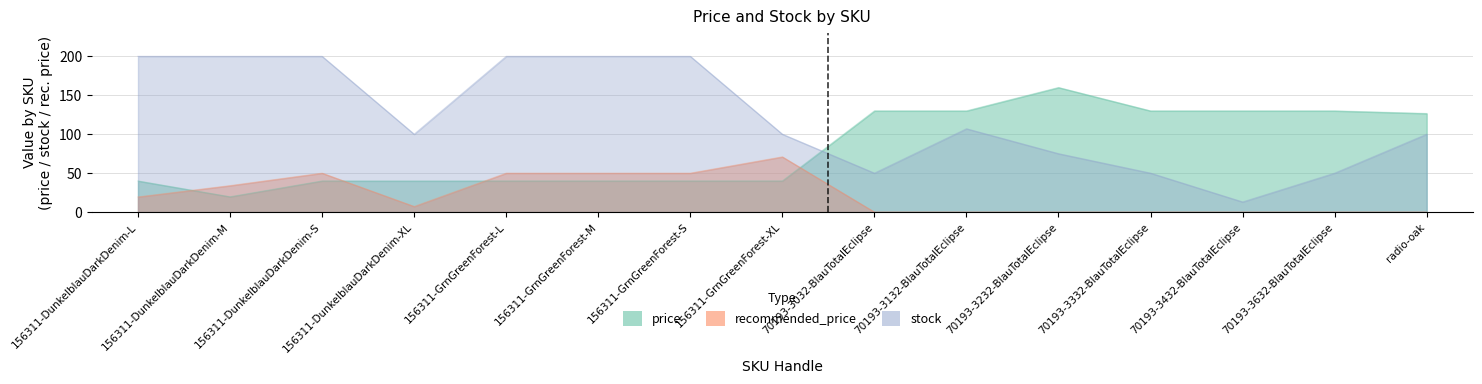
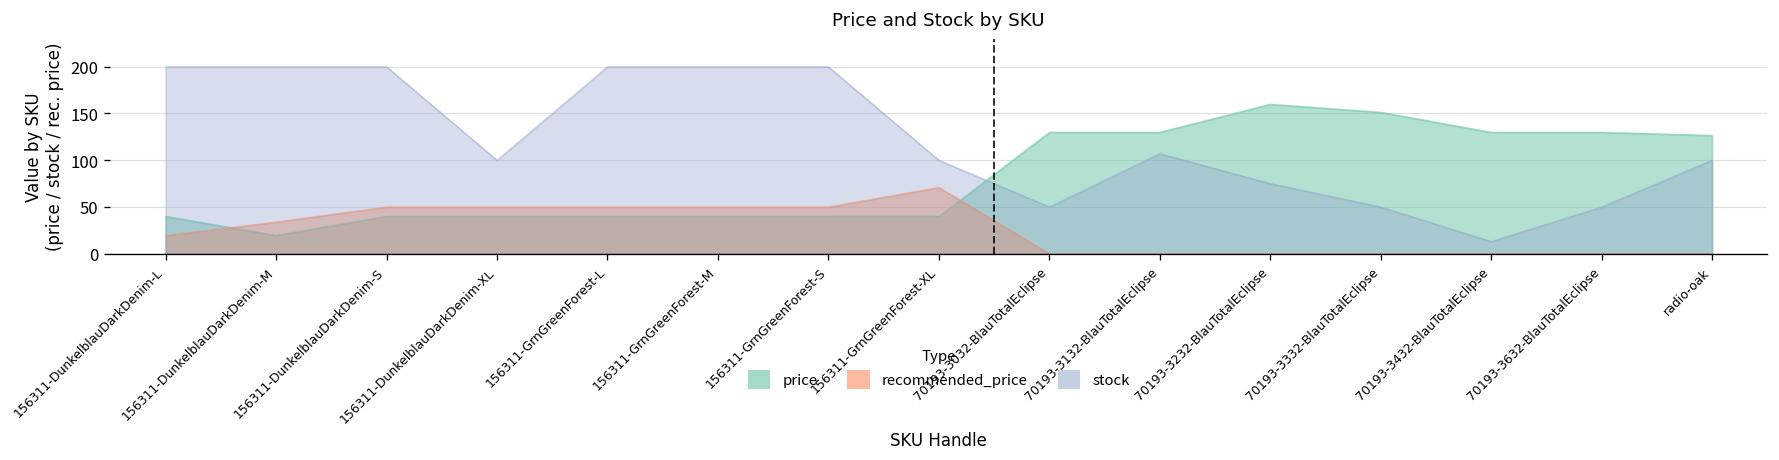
  {
    "price": {
      "156311-DunkelblauDarkDenim-L": 40,
      "156311-DunkelblauDarkDenim-M": 20,
      "156311-DunkelblauDarkDenim-S": 40,
      "156311-DunkelblauDarkDenim-XL": 40,
      "156311-GrnGreenForest-L": 40,
      "156311-GrnGreenForest-M": 40,
      "156311-GrnGreenForest-S": 40,
      "156311-GrnGreenForest-XL": 40,
      "70193-3032-BlauTotalEclipse": 130,
      "70193-3132-BlauTotalEclipse": 130,
      "70193-3232-BlauTotalEclipse": 160,
-     "70193-3332-BlauTotalEclipse": 130,
+     "70193-3332-BlauTotalEclipse": 150,
      "70193-3432-BlauTotalEclipse": 130,
      "70193-3632-BlauTotalEclipse": 130,
      "radio-oak": 130
    },
    "recommended_price": {
      "156311-DunkelblauDarkDenim-L": 20,
      "156311-DunkelblauDarkDenim-M": 30,
      "156311-DunkelblauDarkDenim-S": 50,
-     "156311-DunkelblauDarkDenim-XL": 10,
+     "156311-DunkelblauDarkDenim-XL": 50,
      "156311-GrnGreenForest-L": 50,
      "156311-GrnGreenForest-M": 50,
      "156311-GrnGreenForest-S": 50,
      "156311-GrnGreenForest-XL": 70,
      "70193-3032-BlauTotalEclipse": 0,
      "70193-3132-BlauTotalEclipse": 0,
      "70193-3232-BlauTotalEclipse": 0,
      "70193-3332-BlauTotalEclipse": 0,
      "70193-3432-BlauTotalEclipse": 0,
      "70193-3632-BlauTotalEclipse": 0,
      "radio-oak": 0
    },
    "stock": {
      "156311-DunkelblauDarkDenim-L": 200,
      "156311-DunkelblauDarkDenim-M": 200,
      "156311-DunkelblauDarkDenim-S": 200,
      "156311-DunkelblauDarkDenim-XL": 100,
      "156311-GrnGreenForest-L": 200,
      "156311-GrnGreenForest-M": 200,
      "156311-GrnGreenForest-S": 200,
      "156311-GrnGreenForest-XL": 100,
      "70193-3032-BlauTotalEclipse": 50,
      "70193-3132-BlauTotalEclipse": 110,
      "70193-3232-BlauTotalEclipse": 80,
      "70193-3332-BlauTotalEclipse": 50,
      "70193-3432-BlauTotalEclipse": 10,
      "70193-3632-BlauTotalEclipse": 50,
      "radio-oak": 100
    }
  }
